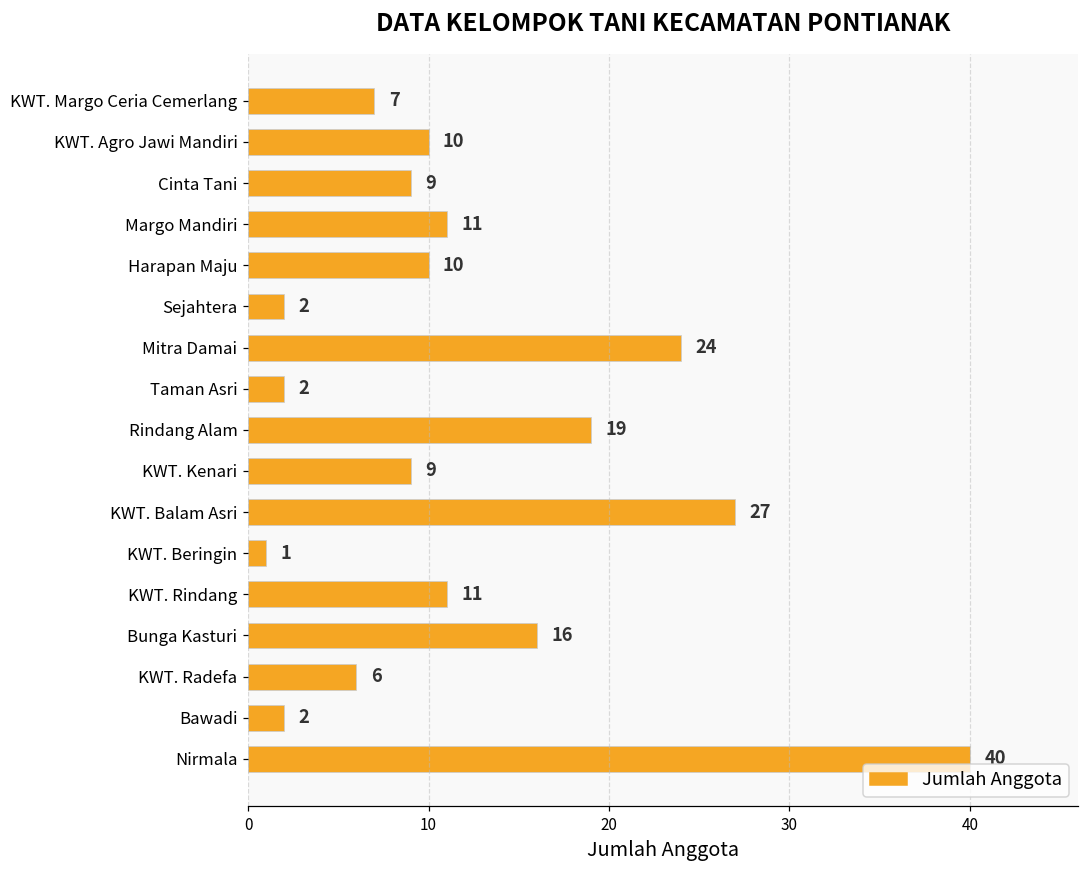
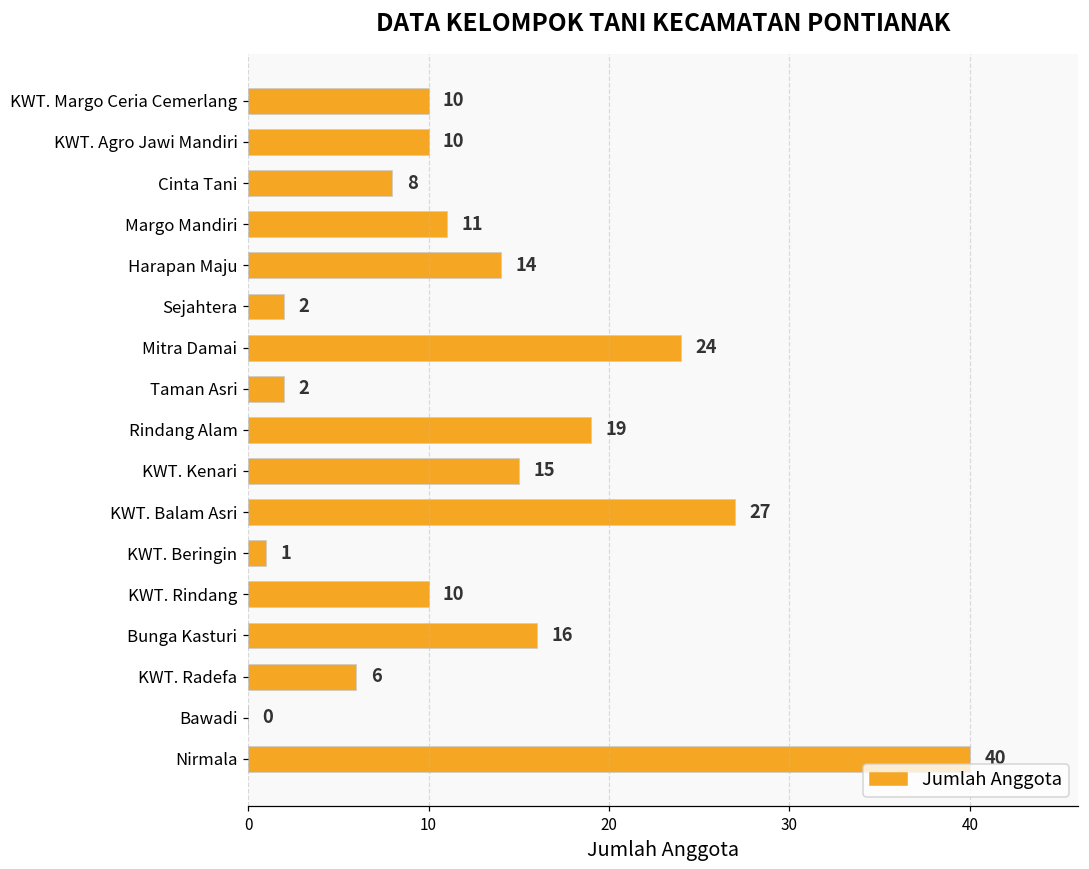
  {
-   "KWT. Margo Ceria Cemerlang": 7,
+   "KWT. Margo Ceria Cemerlang": 10,
    "KWT. Agro Jawi Mandiri": 10,
-   "Cinta Tani": 9,
+   "Cinta Tani": 8,
    "Margo Mandiri": 11,
-   "Harapan Maju": 10,
+   "Harapan Maju": 14,
    "Sejahtera": 2,
    "Mitra Damai": 24,
    "Taman Asri": 2,
    "Rindang Alam": 19,
-   "KWT. Kenari": 9,
+   "KWT. Kenari": 15,
    "KWT. Balam Asri": 27,
    "KWT. Beringin": 1,
-   "KWT. Rindang": 11,
+   "KWT. Rindang": 10,
    "Bunga Kasturi": 16,
    "KWT. Radefa": 6,
-   "Bawadi": 2
+   "Bawadi": 0
  }
